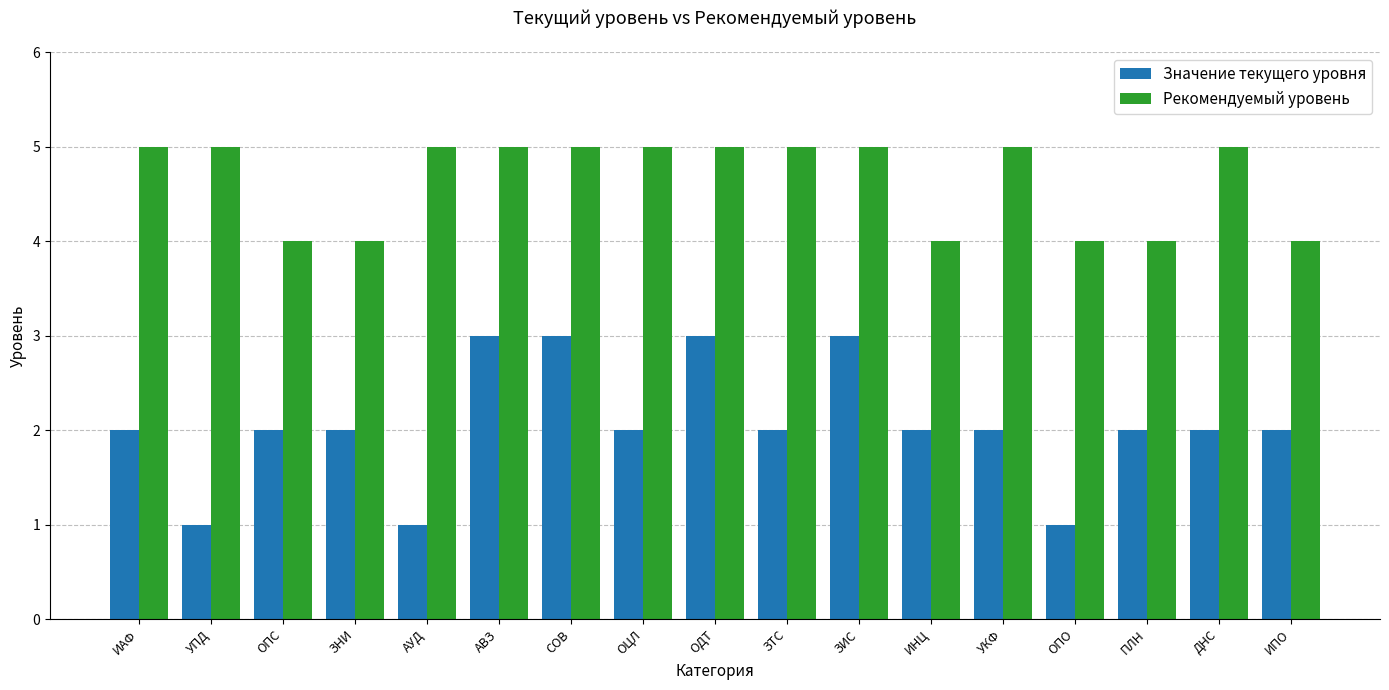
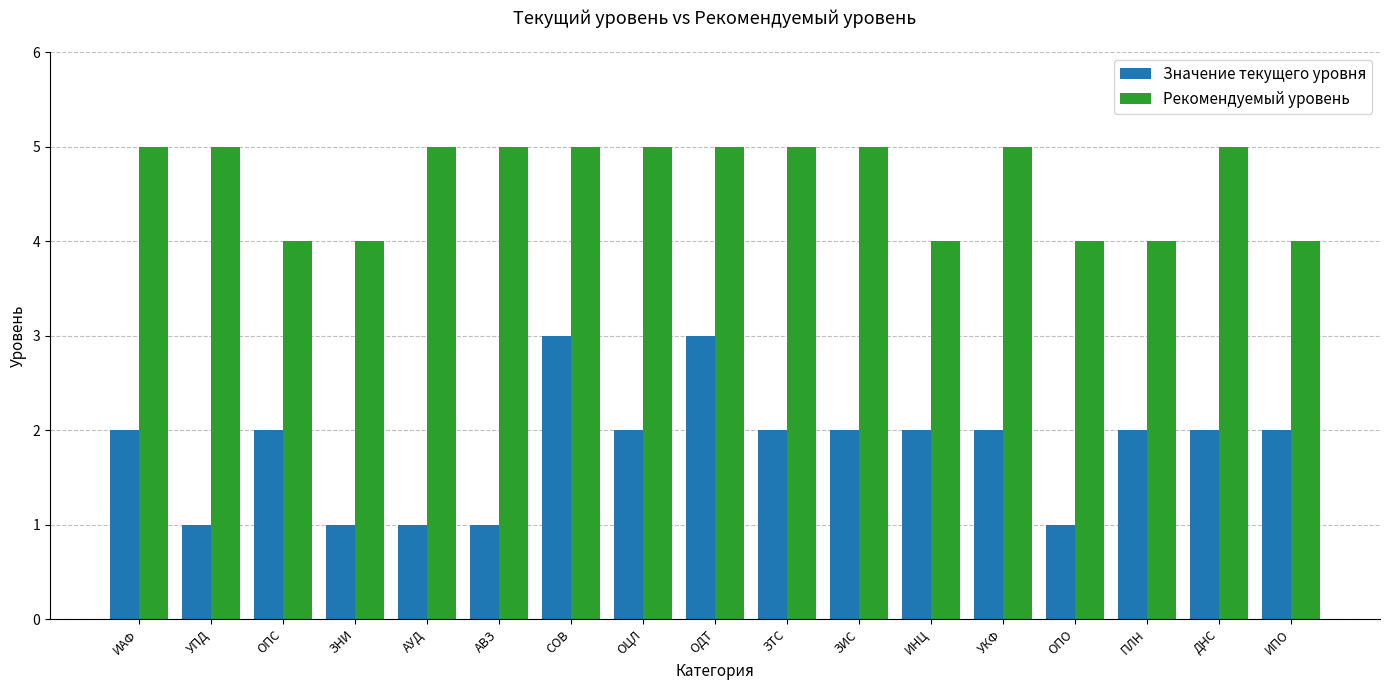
  {
    "Значение текущего уровня": {
      "ИАФ": 2,
      "УПД": 1,
      "ОПС": 2,
-     "ЗНИ": 2,
+     "ЗНИ": 1,
      "АУД": 1,
-     "АВЗ": 3,
+     "АВЗ": 1,
      "СОВ": 3,
      "ОЦЛ": 2,
      "ОДТ": 3,
      "ЗТС": 2,
-     "ЗИС": 3,
+     "ЗИС": 2,
      "ИНЦ": 2,
      "УКФ": 2,
      "ОПО": 1,
      "ПЛН": 2,
      "ДНС": 2,
      "ИПО": 2
    },
    "Рекомендуемый уровень": {
      "ИАФ": 5,
      "УПД": 5,
      "ОПС": 4,
      "ЗНИ": 4,
      "АУД": 5,
      "АВЗ": 5,
      "СОВ": 5,
      "ОЦЛ": 5,
      "ОДТ": 5,
      "ЗТС": 5,
      "ЗИС": 5,
      "ИНЦ": 4,
      "УКФ": 5,
      "ОПО": 4,
      "ПЛН": 4,
      "ДНС": 5,
      "ИПО": 4
    }
  }
